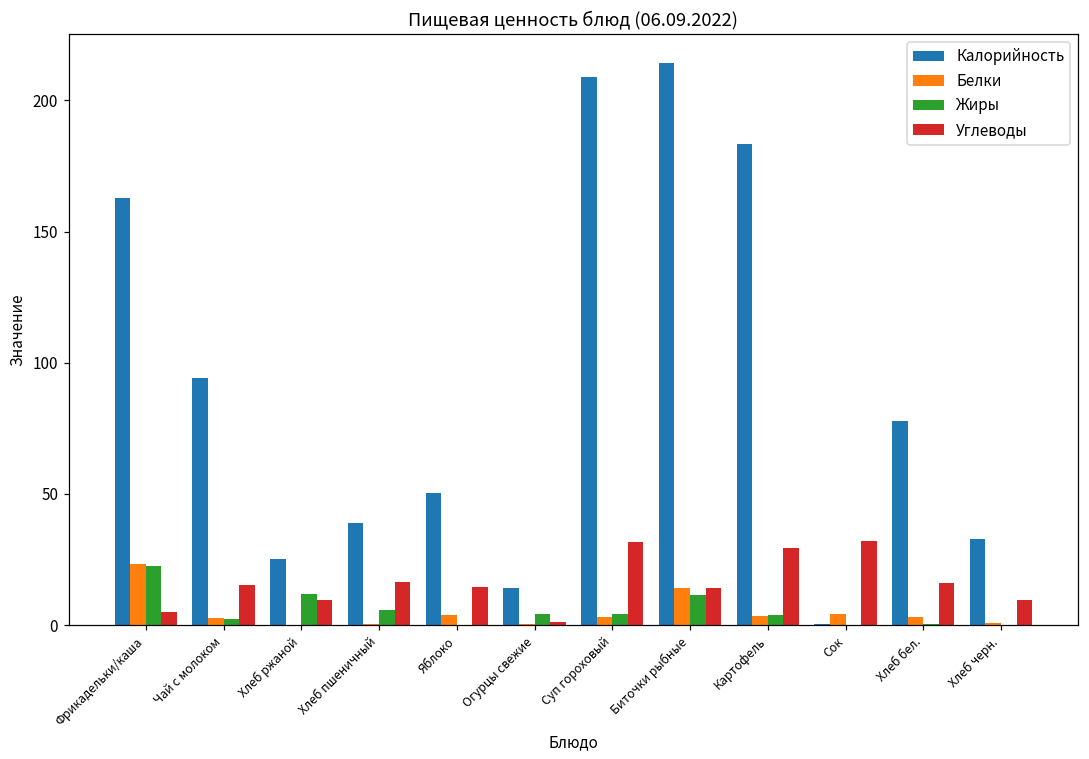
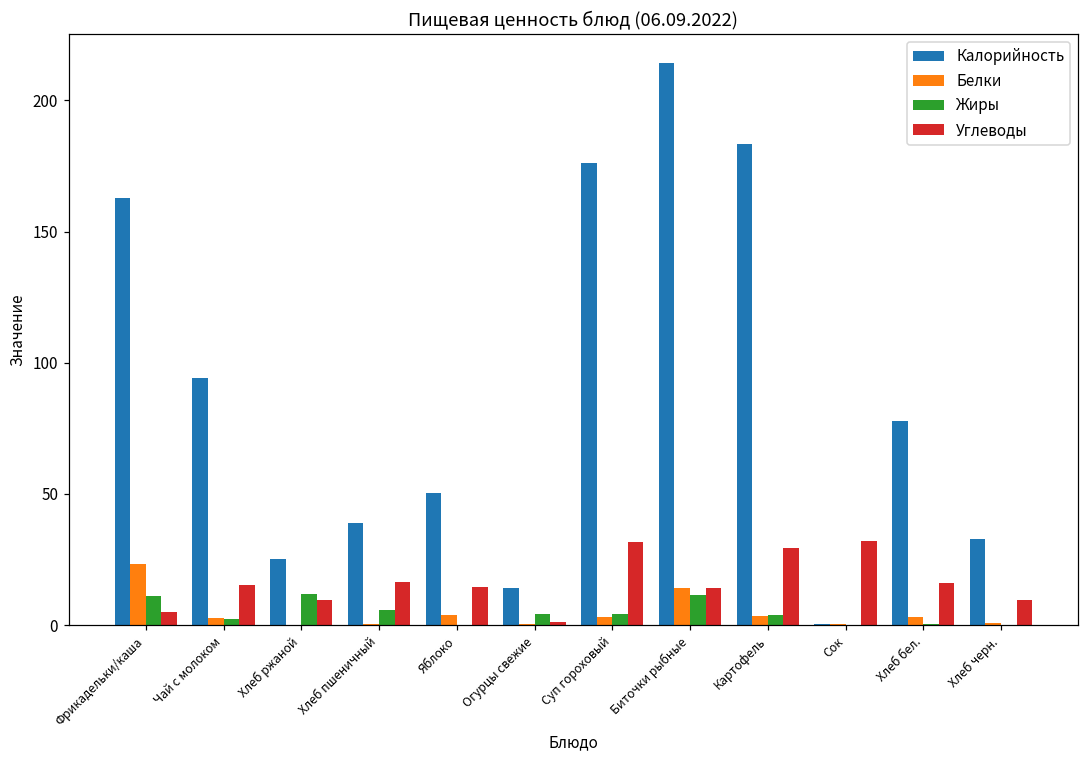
  {
    "Калорийность": {
      "Фрикадельки/каша": 163,
      "Чай с молоком": 94,
      "Хлеб ржаной": 25,
      "Хлеб пшеничный": 39,
      "Яблоко": 50,
      "Огурцы свежие": 14,
-     "Суп гороховый": 209,
+     "Суп гороховый": 176,
      "Биточки рыбные": 214,
      "Картофель": 184,
      "Хлеб бел.": 78,
      "Хлеб черн.": 33
    },
    "Белки": {
      "Фрикадельки/каша": 23,
      "Чай с молоком": 3,
      "Яблоко": 4,
      "Суп гороховый": 3,
      "Биточки рыбные": 14,
      "Картофель": 3,
-     "Сок": 4,
+     "Сок": 0,
      "Хлеб бел.": 3
    },
    "Жиры": {
-     "Фрикадельки/каша": 23,
+     "Фрикадельки/каша": 11,
      "Чай с молоком": 3,
      "Хлеб ржаной": 12,
      "Хлеб пшеничный": 6,
      "Яблоко": 0,
      "Огурцы свежие": 4,
      "Суп гороховый": 4,
      "Биточки рыбные": 12,
      "Картофель": 4,
      "Сок": 0
    },
    "Углеводы": {
      "Фрикадельки/каша": 5,
      "Чай с молоком": 15,
      "Хлеб ржаной": 9,
      "Хлеб пшеничный": 16,
      "Яблоко": 14,
      "Огурцы свежие": 1,
      "Суп гороховый": 32,
      "Биточки рыбные": 14,
      "Картофель": 29,
      "Сок": 32,
      "Хлеб бел.": 16,
      "Хлеб черн.": 9
    }
  }
